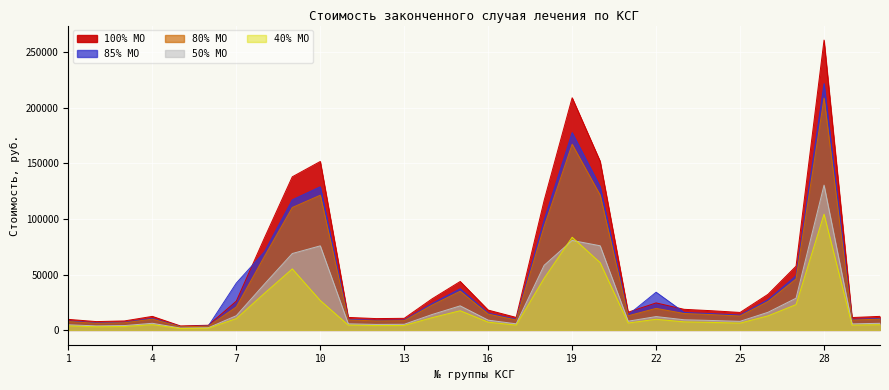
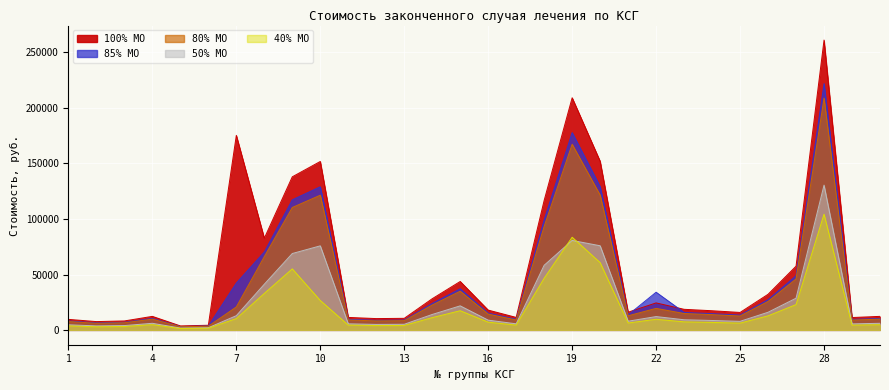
  {
    "100% МО": {
-     "7": 26000,
+     "7": 175000,
      "10": 152000,
      "16": 18000,
      "19": 209000,
      "22": 25000,
      "25": 16000,
      "28": 261000
    },
    "85% МО": {
      "7": 42000,
      "10": 129000,
      "19": 178000,
      "22": 34000,
      "28": 222000
    },
    "80% МО": {
      "7": 21000,
      "10": 121000,
      "19": 167000,
      "22": 20000,
      "28": 209000
    },
    "50% МО": {
      "7": 13000,
      "10": 76000,
      "19": 81000,
      "22": 12000,
      "28": 130000
    },
    "40% МО": {
      "7": 10000,
      "10": 27000,
      "19": 84000,
      "22": 10000,
      "28": 104000
    }
  }
